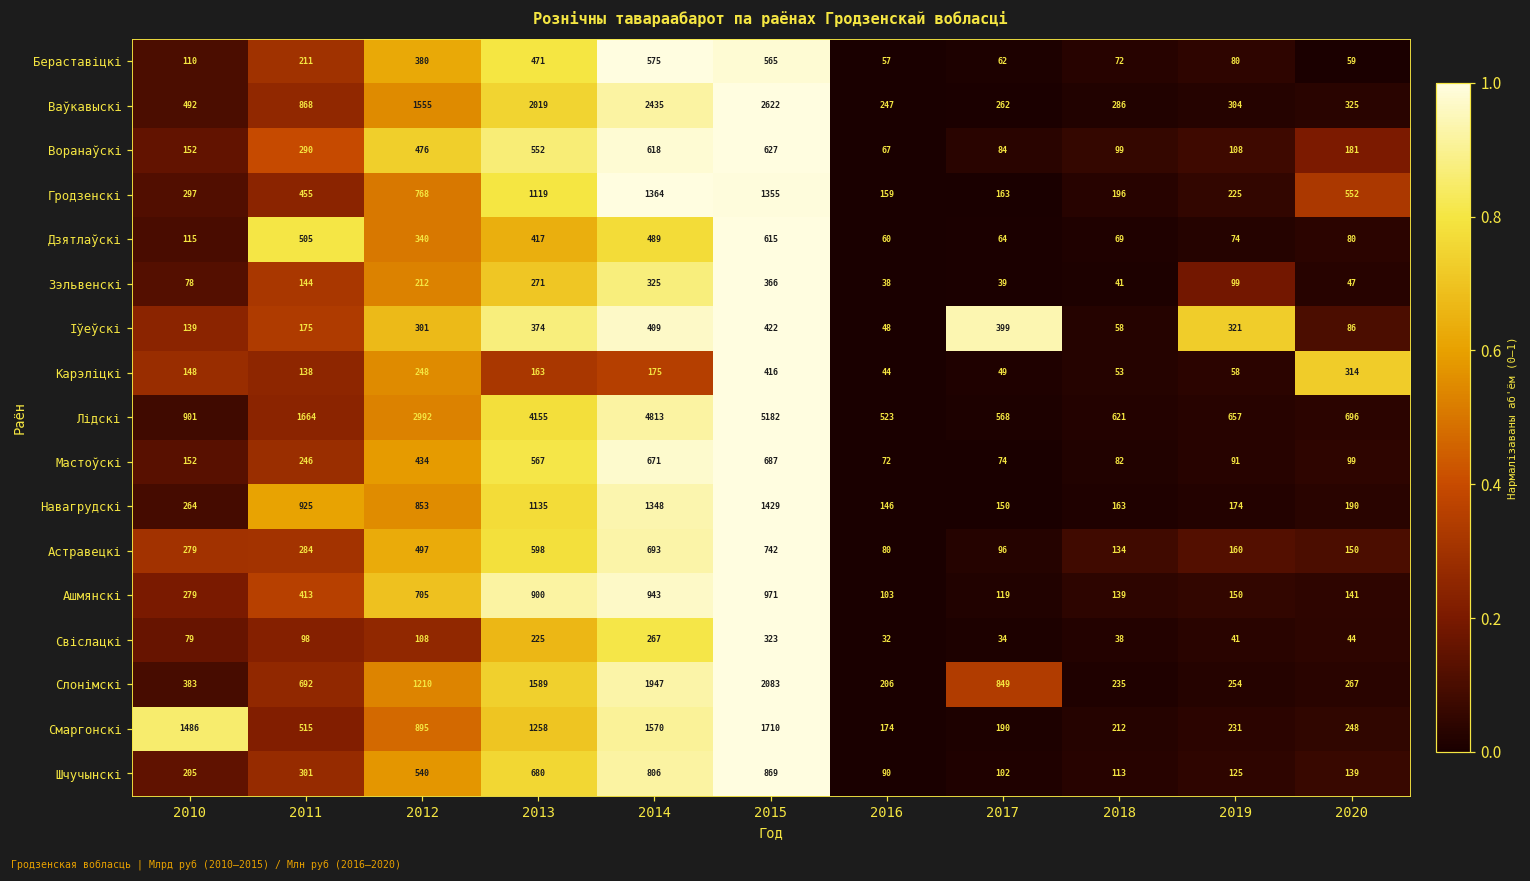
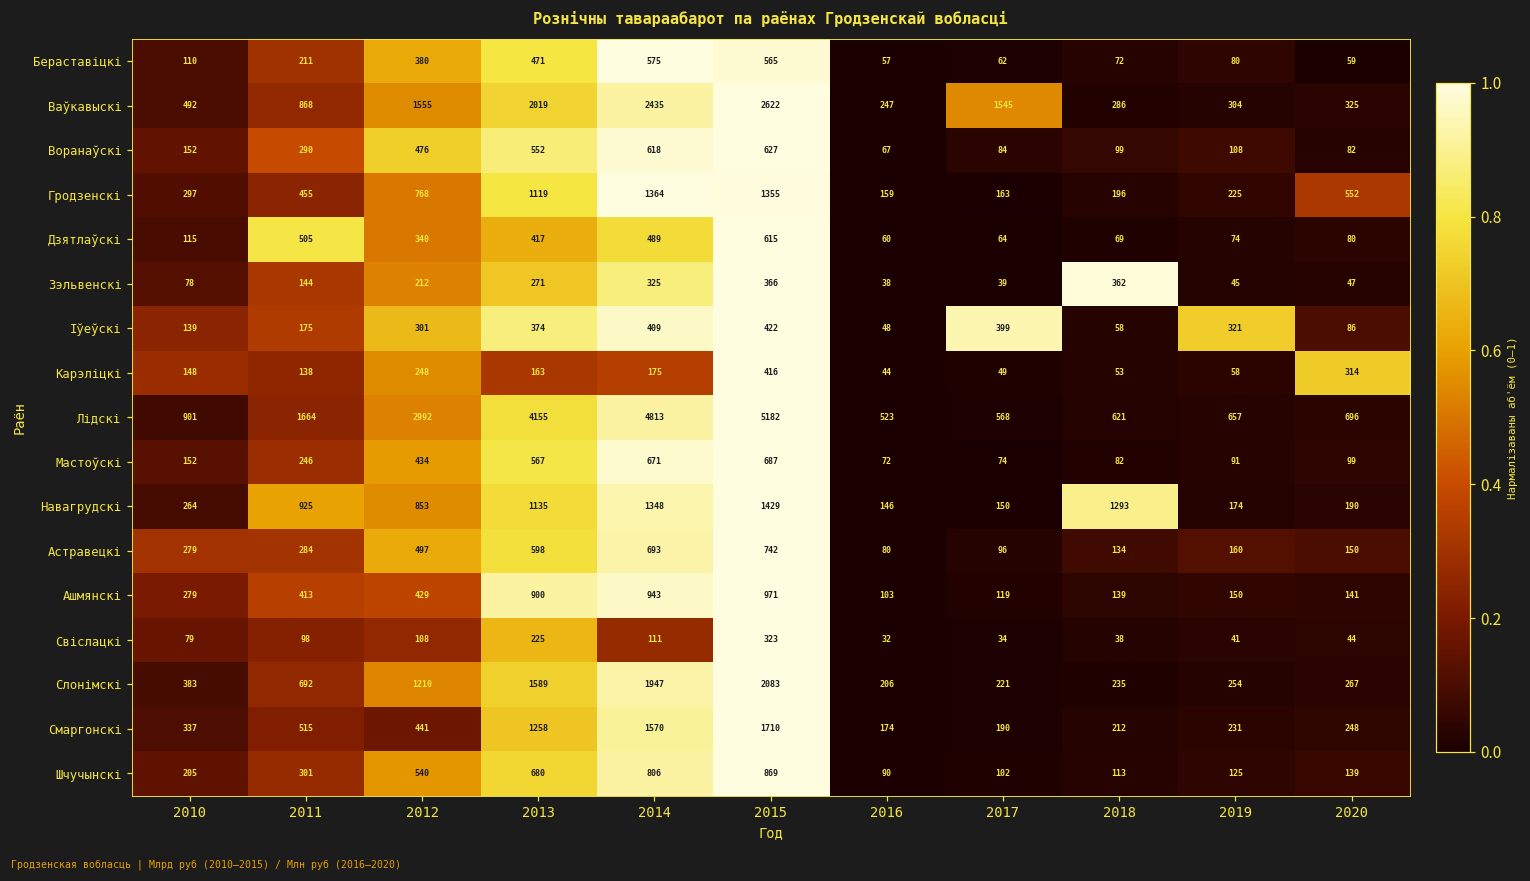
  {
    "Бераставіцкі": {
      "2010": 110,
      "2011": 211,
      "2012": 380,
      "2013": 471,
      "2014": 575,
      "2015": 565,
      "2016": 57,
      "2017": 62,
      "2018": 72,
      "2019": 80,
      "2020": 59
    },
    "Ваўкавыскі": {
      "2010": 492,
      "2011": 868,
      "2012": 1555,
      "2013": 2019,
      "2014": 2435,
      "2015": 2622,
      "2016": 247,
-     "2017": 262,
+     "2017": 1545,
      "2018": 286,
      "2019": 304,
      "2020": 325
    },
    "Воранаўскі": {
      "2010": 152,
      "2011": 290,
      "2012": 476,
      "2013": 552,
      "2014": 618,
      "2015": 627,
      "2016": 67,
      "2017": 84,
      "2018": 99,
      "2019": 108,
-     "2020": 181
+     "2020": 82
    },
    "Гродзенскі": {
      "2010": 297,
      "2011": 455,
      "2012": 768,
      "2013": 1119,
      "2014": 1364,
      "2015": 1355,
      "2016": 159,
      "2017": 163,
      "2018": 196,
      "2019": 225,
      "2020": 552
    },
    "Дзятлаўскі": {
      "2010": 115,
      "2011": 505,
      "2012": 340,
      "2013": 417,
      "2014": 489,
      "2015": 615,
      "2016": 60,
      "2017": 64,
      "2018": 69,
      "2019": 74,
      "2020": 80
    },
    "Зэльвенскі": {
      "2010": 78,
      "2011": 144,
      "2012": 212,
      "2013": 271,
      "2014": 325,
      "2015": 366,
      "2016": 38,
      "2017": 39,
-     "2018": 41,
-     "2019": 99,
+     "2018": 362,
+     "2019": 45,
      "2020": 47
    },
    "Іўеўскі": {
      "2010": 139,
      "2011": 175,
      "2012": 301,
      "2013": 374,
      "2014": 409,
      "2015": 422,
      "2016": 48,
      "2017": 399,
      "2018": 58,
      "2019": 321,
      "2020": 86
    },
    "Карэліцкі": {
      "2010": 148,
      "2011": 138,
      "2012": 248,
      "2013": 163,
      "2014": 175,
      "2015": 416,
      "2016": 44,
      "2017": 49,
      "2018": 53,
      "2019": 58,
      "2020": 314
    },
    "Лідскі": {
      "2010": 901,
      "2011": 1664,
      "2012": 2992,
      "2013": 4155,
      "2014": 4813,
      "2015": 5182,
      "2016": 523,
      "2017": 568,
      "2018": 621,
      "2019": 657,
      "2020": 696
    },
    "Мастоўскі": {
      "2010": 152,
      "2011": 246,
      "2012": 434,
      "2013": 567,
      "2014": 671,
      "2015": 687,
      "2016": 72,
      "2017": 74,
      "2018": 82,
      "2019": 91,
      "2020": 99
    },
    "Навагрудскі": {
      "2010": 264,
      "2011": 925,
      "2012": 853,
      "2013": 1135,
      "2014": 1348,
      "2015": 1429,
      "2016": 146,
      "2017": 150,
-     "2018": 163,
+     "2018": 1293,
      "2019": 174,
      "2020": 190
    },
    "Астравецкі": {
      "2010": 279,
      "2011": 284,
      "2012": 497,
      "2013": 598,
      "2014": 693,
      "2015": 742,
      "2016": 80,
      "2017": 96,
      "2018": 134,
      "2019": 160,
      "2020": 150
    },
    "Ашмянскі": {
      "2010": 279,
      "2011": 413,
-     "2012": 705,
+     "2012": 429,
      "2013": 900,
      "2014": 943,
      "2015": 971,
      "2016": 103,
      "2017": 119,
      "2018": 139,
      "2019": 150,
      "2020": 141
    },
    "Свіслацкі": {
      "2010": 79,
      "2011": 98,
      "2012": 108,
      "2013": 225,
-     "2014": 267,
+     "2014": 111,
      "2015": 323,
      "2016": 32,
      "2017": 34,
      "2018": 38,
      "2019": 41,
      "2020": 44
    },
    "Слонімскі": {
      "2010": 383,
      "2011": 692,
      "2012": 1210,
      "2013": 1589,
      "2014": 1947,
      "2015": 2083,
      "2016": 206,
-     "2017": 849,
+     "2017": 221,
      "2018": 235,
      "2019": 254,
      "2020": 267
    },
    "Смаргонскі": {
-     "2010": 1486,
+     "2010": 337,
      "2011": 515,
-     "2012": 895,
+     "2012": 441,
      "2013": 1258,
      "2014": 1570,
      "2015": 1710,
      "2016": 174,
      "2017": 190,
      "2018": 212,
      "2019": 231,
      "2020": 248
    },
    "Шчучынскі": {
      "2010": 205,
      "2011": 301,
      "2012": 540,
      "2013": 680,
      "2014": 806,
      "2015": 869,
      "2016": 90,
      "2017": 102,
      "2018": 113,
      "2019": 125,
      "2020": 139
    }
  }
